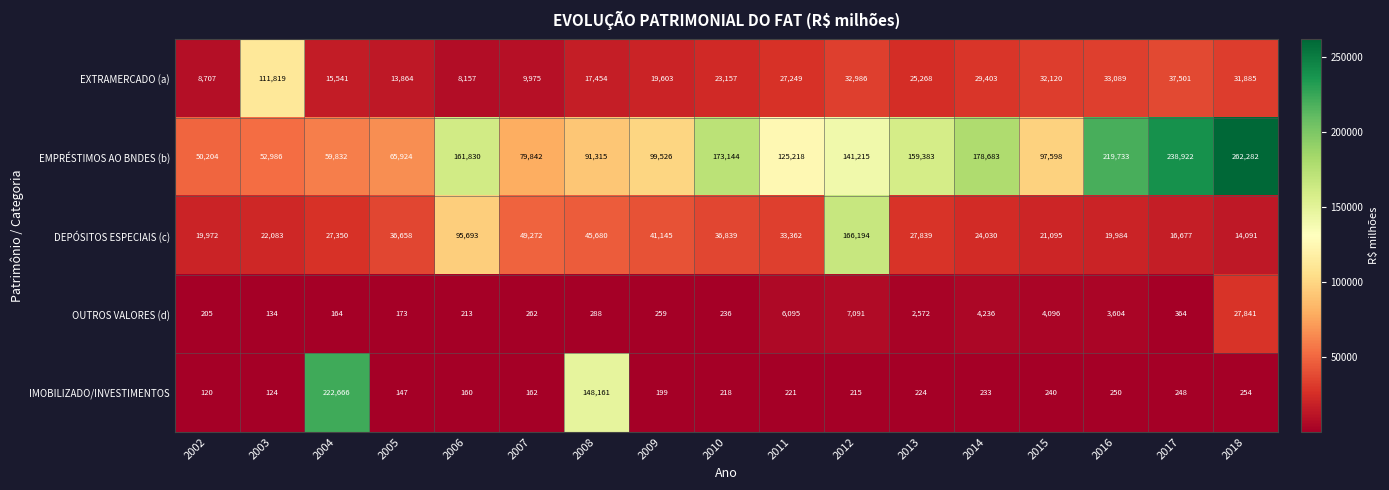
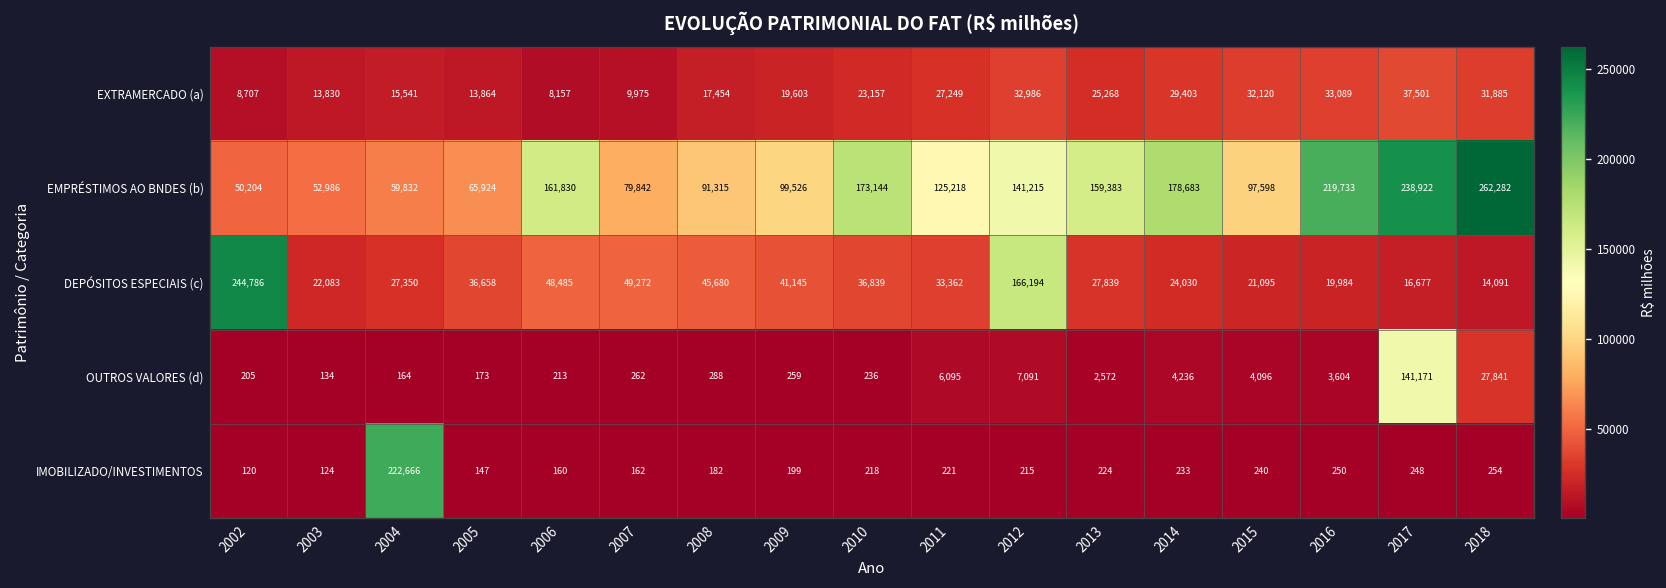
  {
    "EXTRAMERCADO (a)": {
      "2002": "8,707",
-     "2003": "111,819",
+     "2003": "13,830",
      "2004": "15,541",
      "2005": "13,864",
      "2006": "8,157",
      "2007": "9,975",
      "2008": "17,454",
      "2009": "19,603",
      "2010": "23,157",
      "2011": "27,249",
      "2012": "32,986",
      "2013": "25,268",
      "2014": "29,403",
      "2015": "32,120",
      "2016": "33,089",
      "2017": "37,501",
      "2018": "31,885"
    },
    "EMPRÉSTIMOS AO BNDES (b)": {
      "2002": "50,204",
      "2003": "52,986",
      "2004": "59,832",
      "2005": "65,924",
      "2006": "161,830",
      "2007": "79,842",
      "2008": "91,315",
      "2009": "99,526",
      "2010": "173,144",
      "2011": "125,218",
      "2012": "141,215",
      "2013": "159,383",
      "2014": "178,683",
      "2015": "97,598",
      "2016": "219,733",
      "2017": "238,922",
      "2018": "262,282"
    },
    "DEPÓSITOS ESPECIAIS (c)": {
-     "2002": "19,972",
+     "2002": "244,786",
      "2003": "22,083",
      "2004": "27,350",
      "2005": "36,658",
-     "2006": "95,693",
+     "2006": "48,485",
      "2007": "49,272",
      "2008": "45,680",
      "2009": "41,145",
      "2010": "36,839",
      "2011": "33,362",
      "2012": "166,194",
      "2013": "27,839",
      "2014": "24,030",
      "2015": "21,095",
      "2016": "19,984",
      "2017": "16,677",
      "2018": "14,091"
    },
    "OUTROS VALORES (d)": {
      "2002": "205",
      "2003": "134",
      "2004": "164",
      "2005": "173",
      "2006": "213",
      "2007": "262",
      "2008": "288",
      "2009": "259",
      "2010": "236",
      "2011": "6,095",
      "2012": "7,091",
      "2013": "2,572",
      "2014": "4,236",
      "2015": "4,096",
      "2016": "3,604",
-     "2017": "364",
+     "2017": "141,171",
      "2018": "27,841"
    },
    "IMOBILIZADO/INVESTIMENTOS": {
      "2002": "120",
      "2003": "124",
      "2004": "222,666",
      "2005": "147",
      "2006": "160",
      "2007": "162",
-     "2008": "148,161",
+     "2008": "182",
      "2009": "199",
      "2010": "218",
      "2011": "221",
      "2012": "215",
      "2013": "224",
      "2014": "233",
      "2015": "240",
      "2016": "250",
      "2017": "248",
      "2018": "254"
    }
  }
